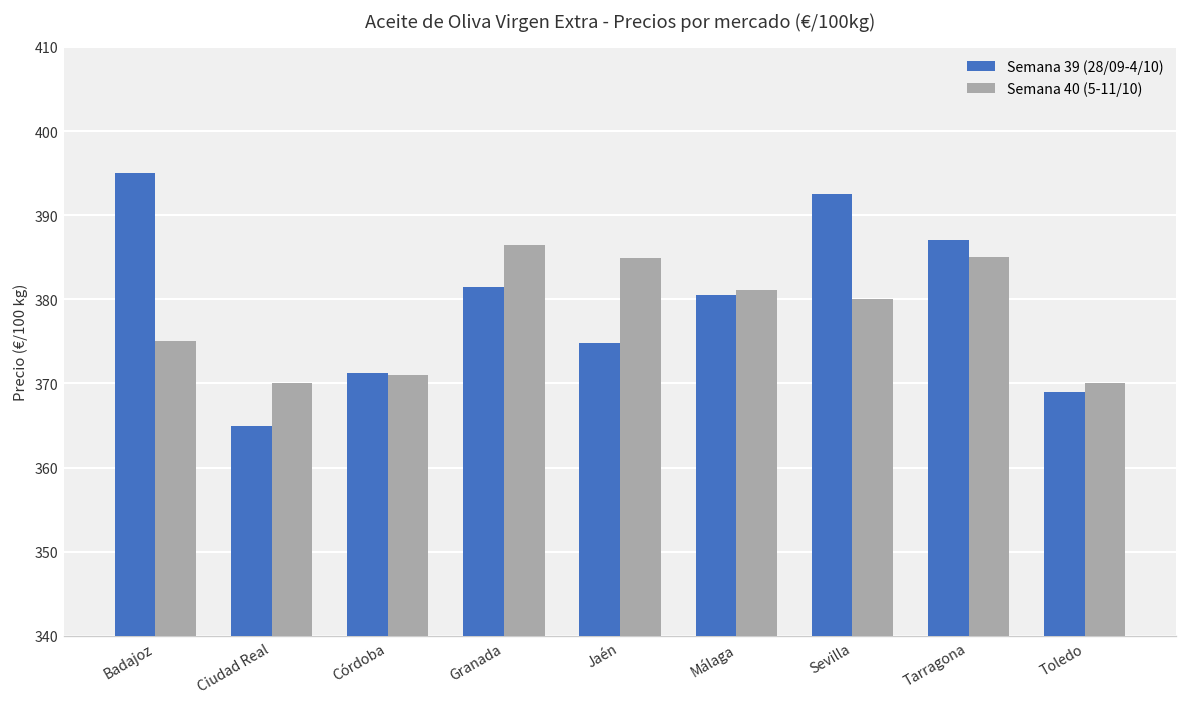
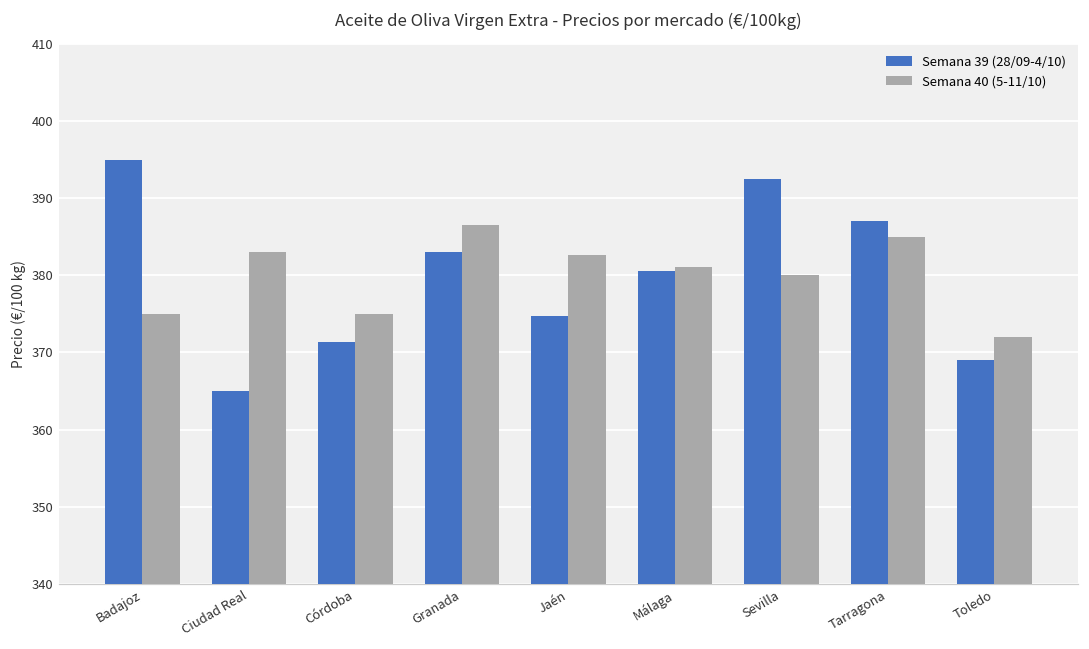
  {
    "Semana 39 (28/09-4/10)": {
      "Badajoz": 395,
      "Ciudad Real": 365,
      "Córdoba": 371,
-     "Granada": 382,
+     "Granada": 383,
      "Jaén": 375,
      "Málaga": 381,
      "Sevilla": 393,
      "Tarragona": 387,
      "Toledo": 369
    },
    "Semana 40 (5-11/10)": {
      "Badajoz": 375,
-     "Ciudad Real": 370,
-     "Córdoba": 371,
+     "Ciudad Real": 383,
+     "Córdoba": 375,
      "Granada": 387,
-     "Jaén": 385,
+     "Jaén": 383,
      "Málaga": 381,
      "Sevilla": 380,
      "Tarragona": 385,
-     "Toledo": 370
+     "Toledo": 372
    }
  }
